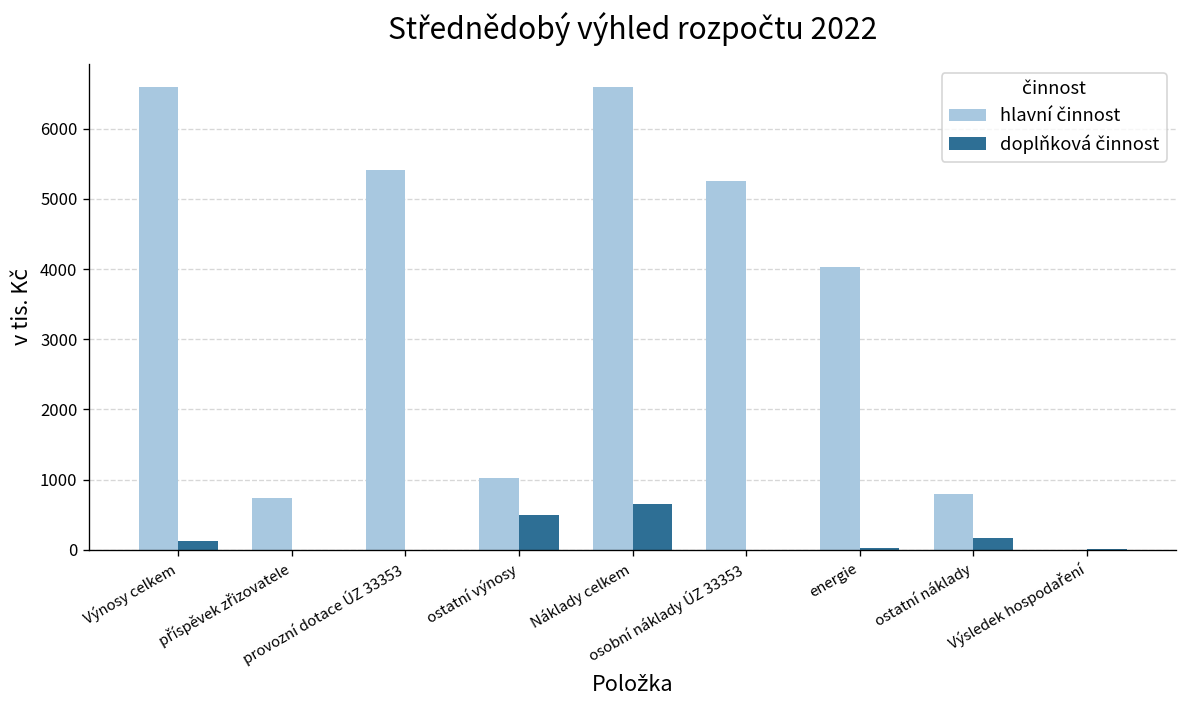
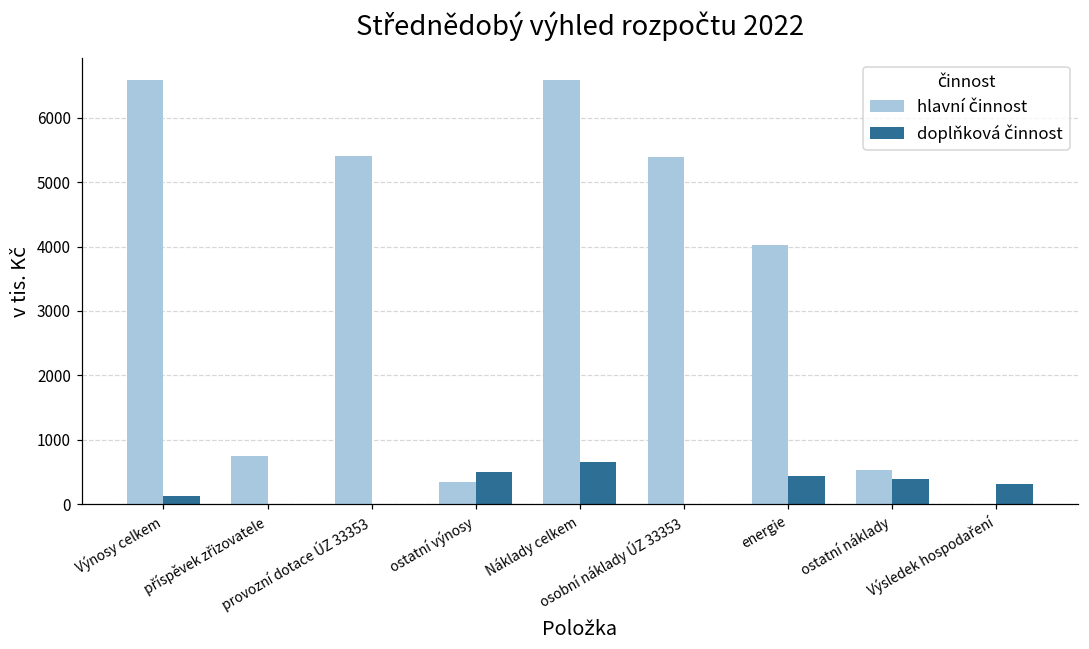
  {
    "hlavní činnost": {
      "Výnosy celkem": 6600,
      "příspěvek zřizovatele": 700,
      "provozní dotace ÚZ 33353": 5400,
-     "ostatní výnosy": 1000,
+     "ostatní výnosy": 300,
      "Náklady celkem": 6600,
-     "osobní náklady ÚZ 33353": 5300,
+     "osobní náklady ÚZ 33353": 5400,
      "energie": 4000,
-     "ostatní náklady": 800,
+     "ostatní náklady": 500,
      "Výsledek hospodaření": 0
    },
    "doplňková činnost": {
      "Výnosy celkem": 100,
      "příspěvek zřizovatele": 0,
      "provozní dotace ÚZ 33353": 0,
      "ostatní výnosy": 500,
      "Náklady celkem": 700,
      "osobní náklady ÚZ 33353": 0,
-     "energie": 0,
-     "ostatní náklady": 200,
-     "Výsledek hospodaření": 0
+     "energie": 400,
+     "ostatní náklady": 400,
+     "Výsledek hospodaření": 300
    }
  }
